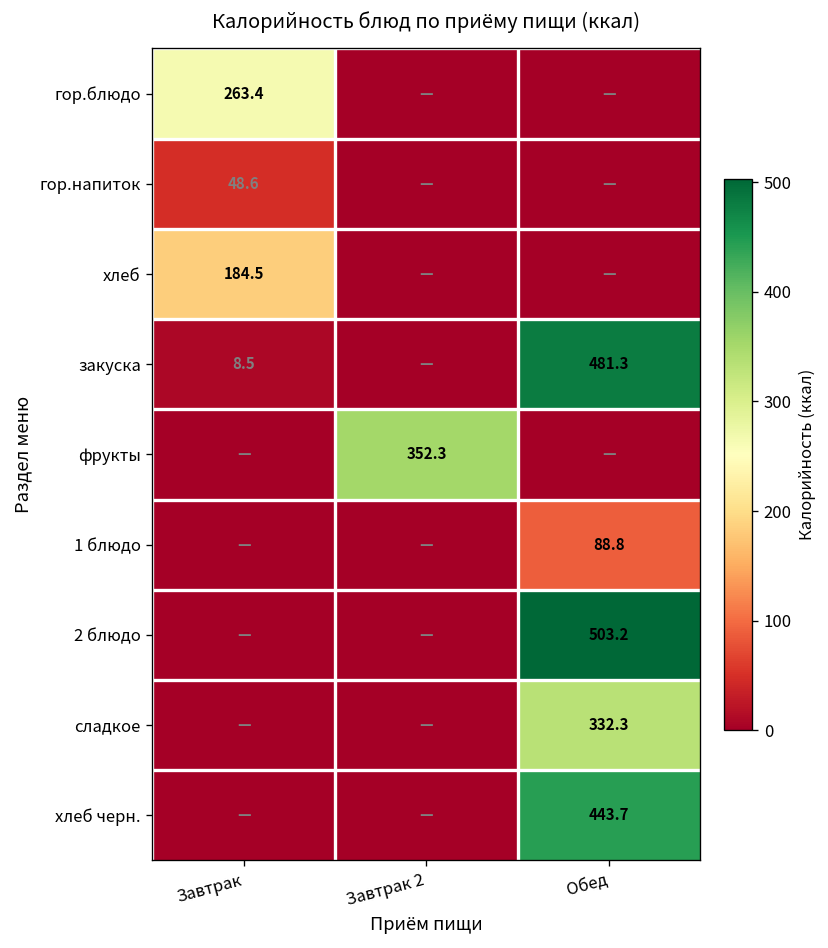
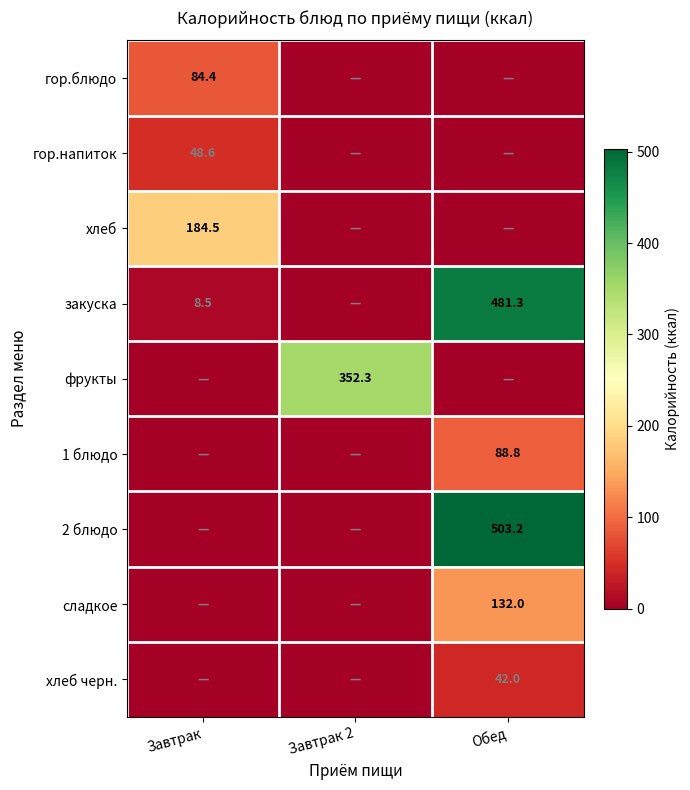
  {
    "гор.блюдо": {
-     "Завтрак": 263.4
+     "Завтрак": 84.4
    },
    "гор.напиток": {
      "Завтрак": 48.6
    },
    "хлеб": {
      "Завтрак": 184.5
    },
    "закуска": {
      "Завтрак": 8.5,
      "Обед": 481.3
    },
    "фрукты": {
      "Завтрак 2": 352.3
    },
    "1 блюдо": {
      "Обед": 88.8
    },
    "2 блюдо": {
      "Обед": 503.2
    },
    "сладкое": {
-     "Обед": 332.3
+     "Обед": 132.0
    },
    "хлеб черн.": {
-     "Обед": 443.7
+     "Обед": 42.0
    }
  }
